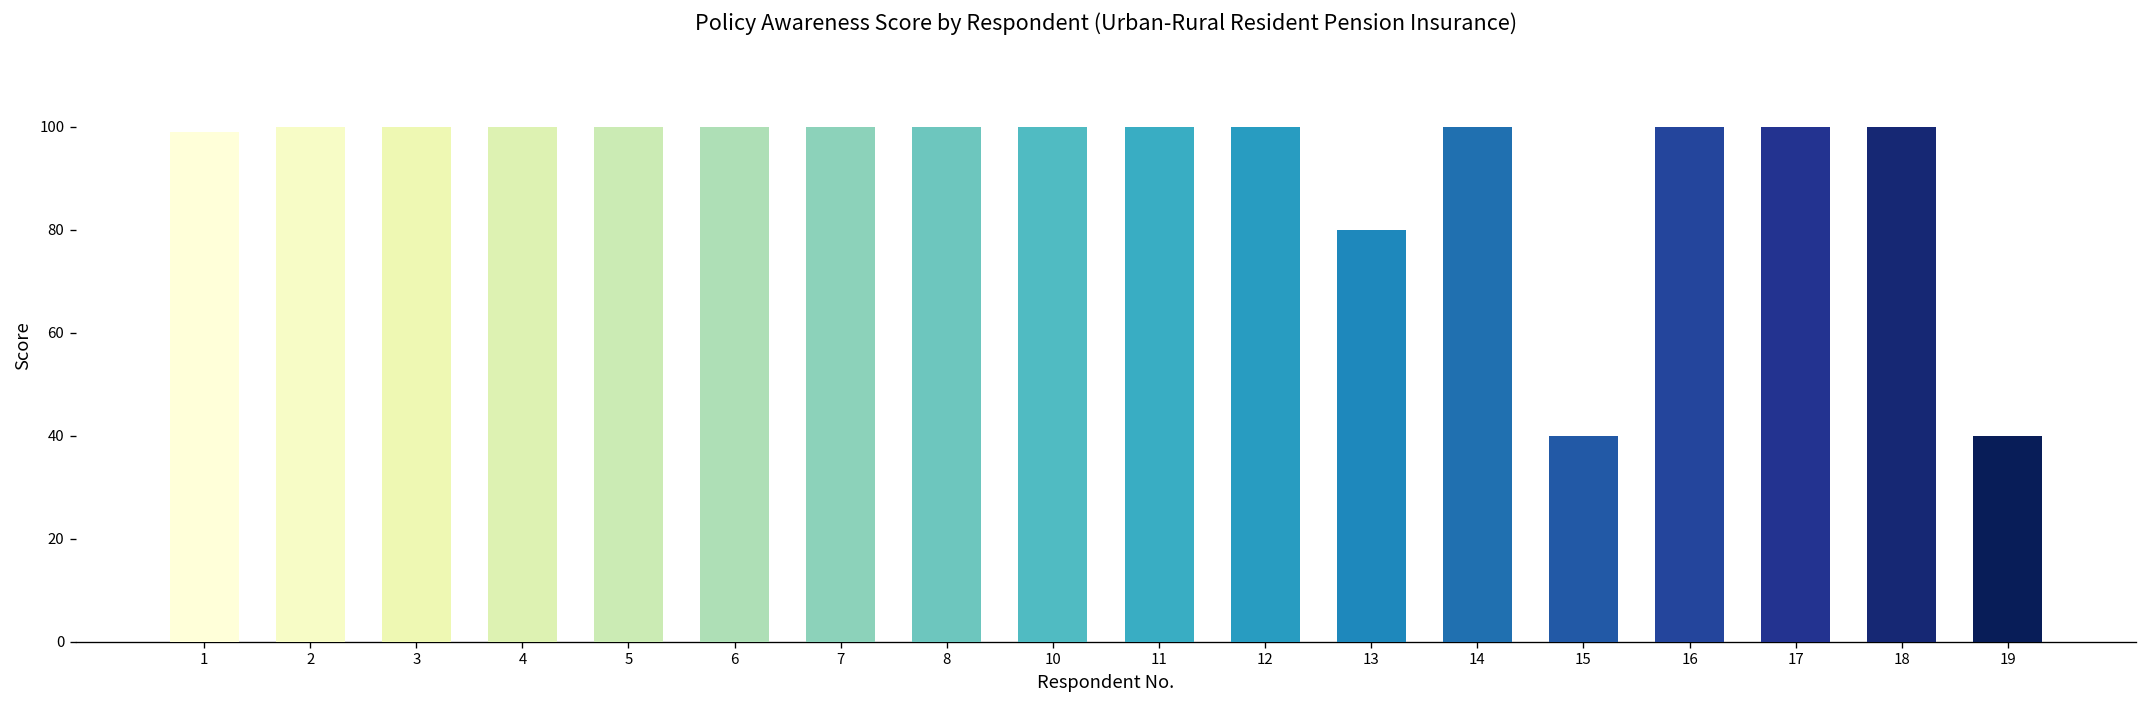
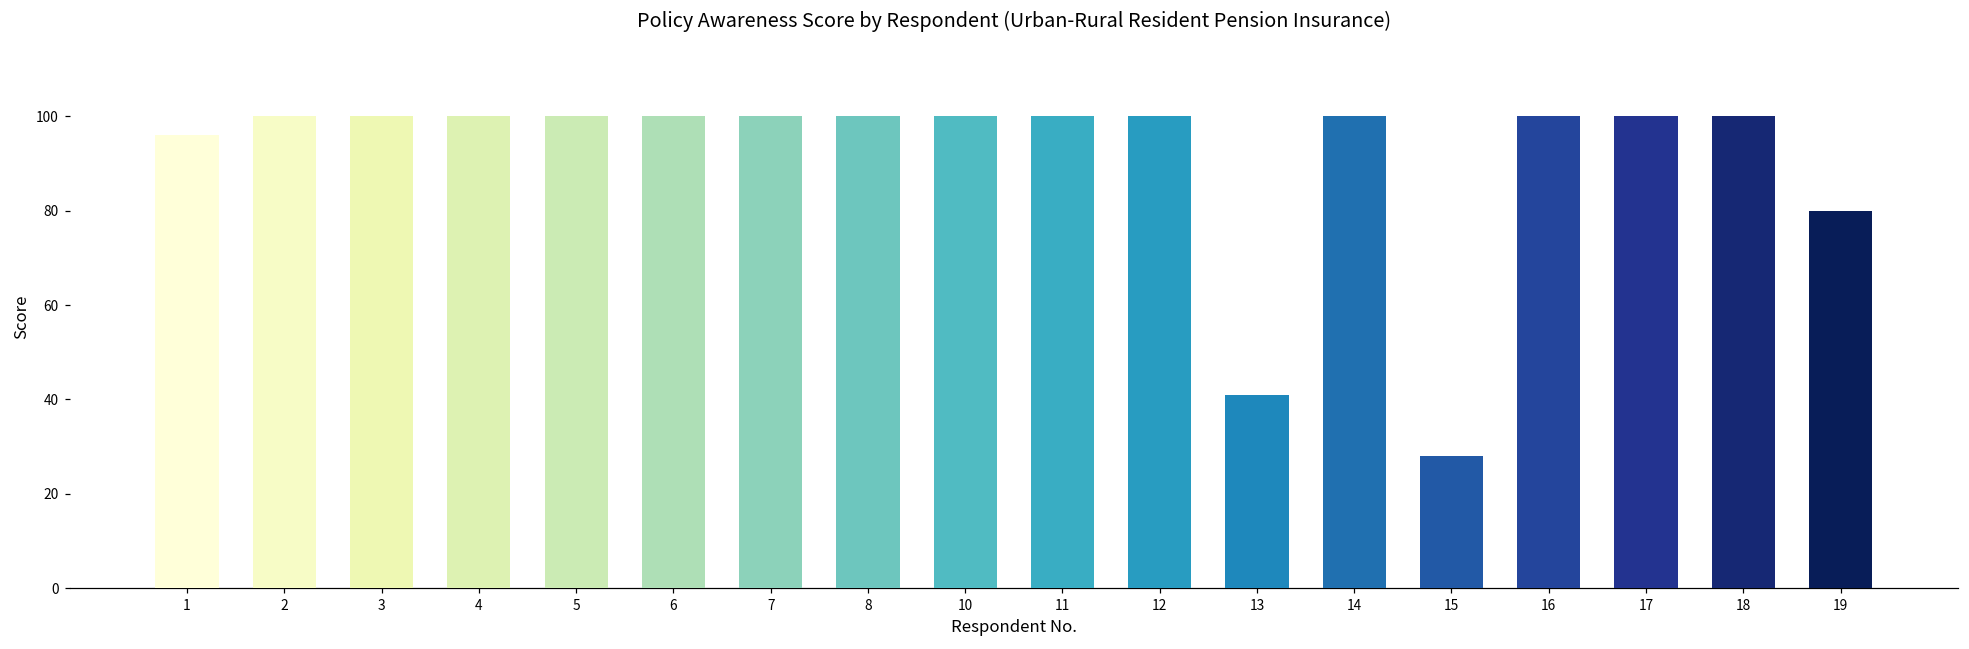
  {
-   "1": 99,
+   "1": 96,
    "2": 100,
    "3": 100,
    "4": 100,
    "5": 100,
    "6": 100,
    "7": 100,
    "8": 100,
    "10": 100,
    "11": 100,
    "12": 100,
-   "13": 80,
+   "13": 41,
    "14": 100,
-   "15": 40,
+   "15": 28,
    "16": 100,
    "17": 100,
    "18": 100,
-   "19": 40
+   "19": 80
  }
